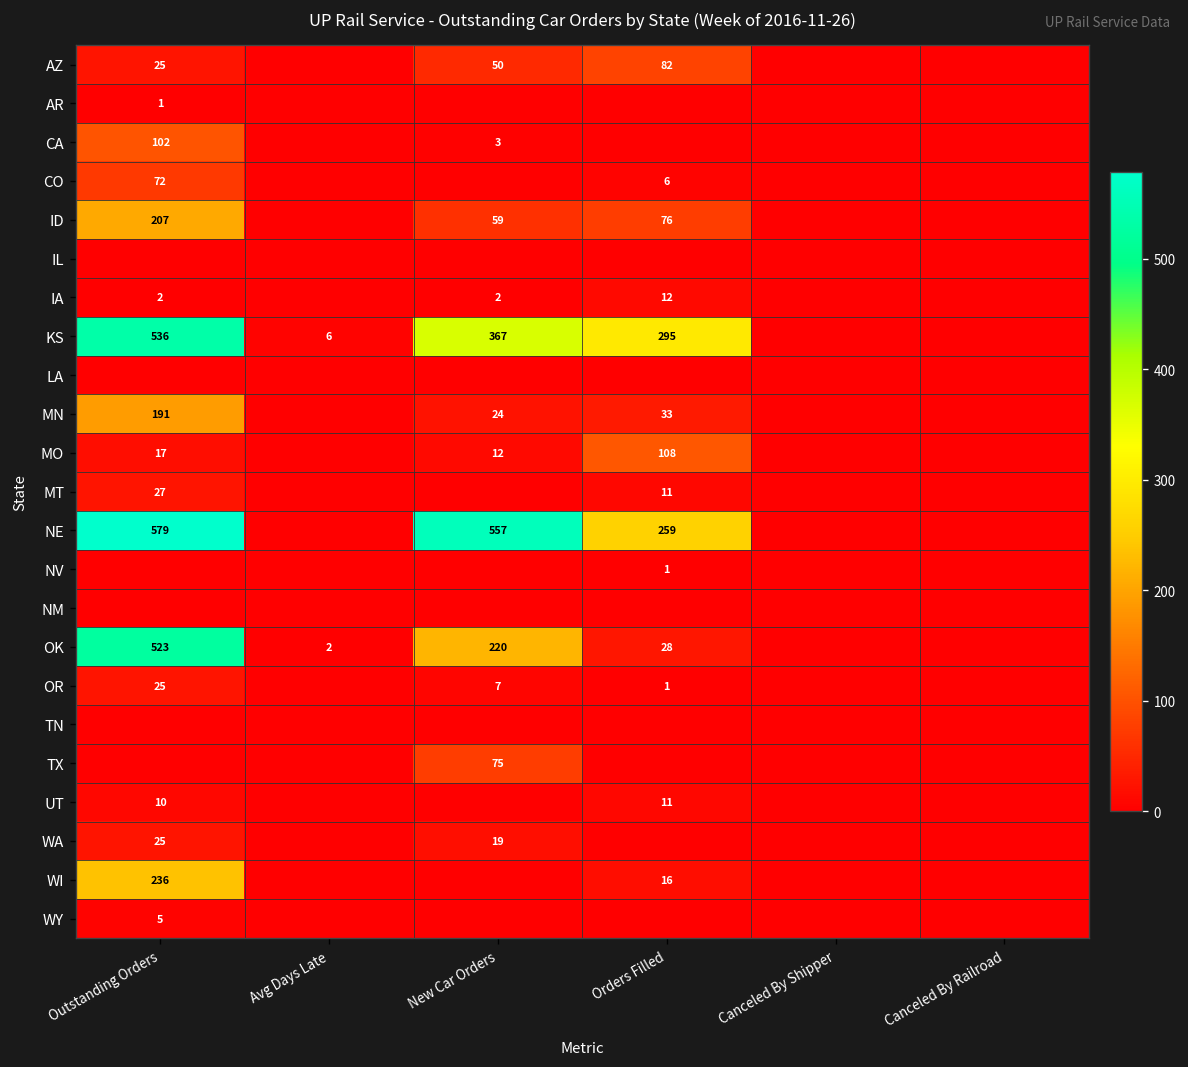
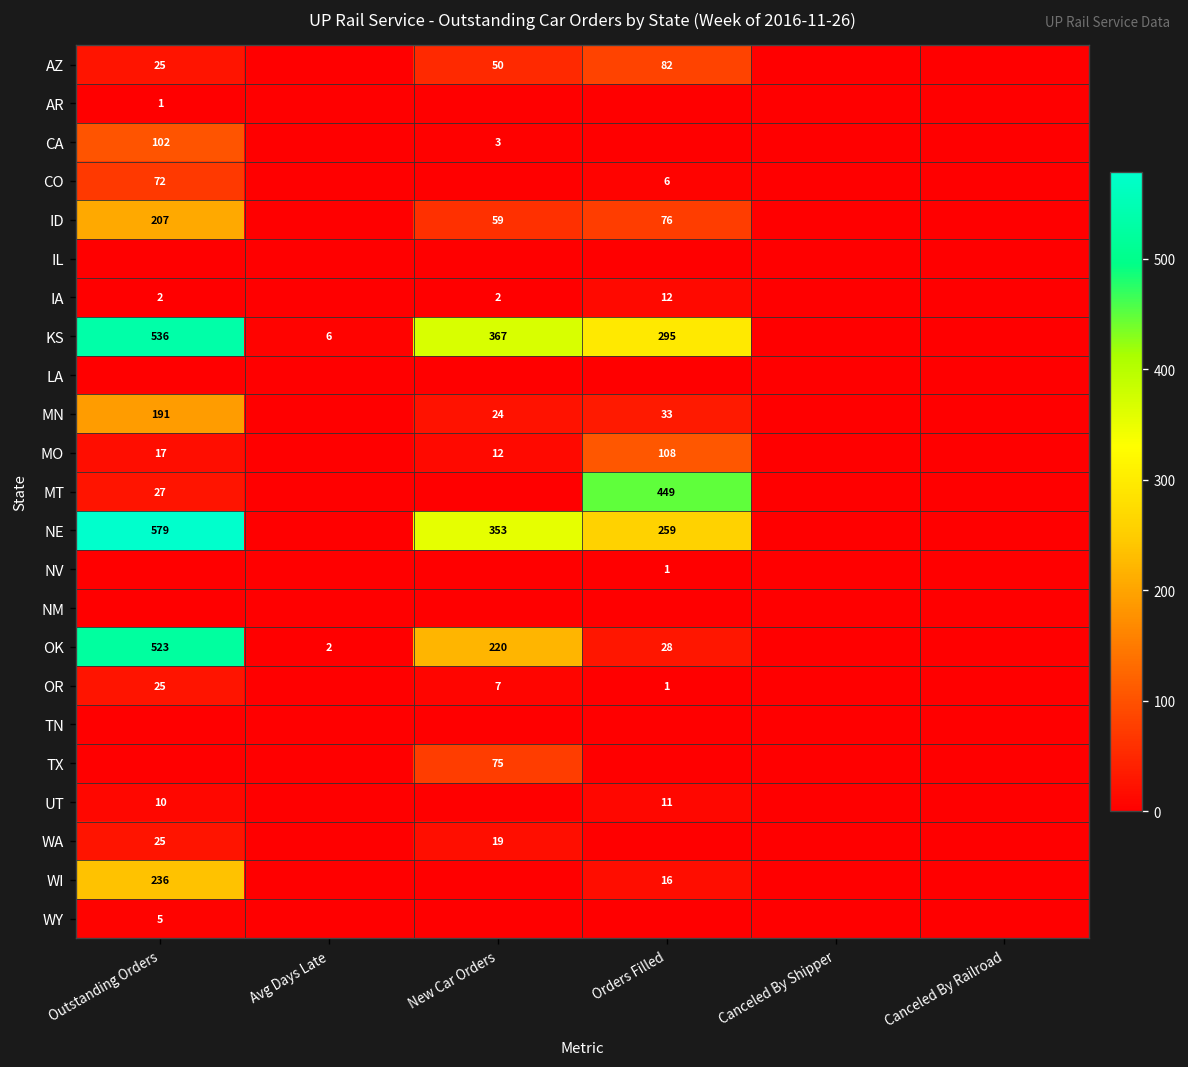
  {
    "AZ": {
      "Outstanding Orders": 25,
      "New Car Orders": 50,
      "Orders Filled": 82
    },
    "AR": {
      "Outstanding Orders": 1
    },
    "CA": {
      "Outstanding Orders": 102,
      "New Car Orders": 3
    },
    "CO": {
      "Outstanding Orders": 72,
      "Orders Filled": 6
    },
    "ID": {
      "Outstanding Orders": 207,
      "New Car Orders": 59,
      "Orders Filled": 76
    },
    "IA": {
      "Outstanding Orders": 2,
      "New Car Orders": 2,
      "Orders Filled": 12
    },
    "KS": {
      "Outstanding Orders": 536,
      "Avg Days Late": 6,
      "New Car Orders": 367,
      "Orders Filled": 295
    },
    "MN": {
      "Outstanding Orders": 191,
      "New Car Orders": 24,
      "Orders Filled": 33
    },
    "MO": {
      "Outstanding Orders": 17,
      "New Car Orders": 12,
      "Orders Filled": 108
    },
    "MT": {
      "Outstanding Orders": 27,
-     "Orders Filled": 11
+     "Orders Filled": 449
    },
    "NE": {
      "Outstanding Orders": 579,
-     "New Car Orders": 557,
+     "New Car Orders": 353,
      "Orders Filled": 259
    },
    "NV": {
      "Orders Filled": 1
    },
    "OK": {
      "Outstanding Orders": 523,
      "Avg Days Late": 2,
      "New Car Orders": 220,
      "Orders Filled": 28
    },
    "OR": {
      "Outstanding Orders": 25,
      "New Car Orders": 7,
      "Orders Filled": 1
    },
    "TX": {
      "New Car Orders": 75
    },
    "UT": {
      "Outstanding Orders": 10,
      "Orders Filled": 11
    },
    "WA": {
      "Outstanding Orders": 25,
      "New Car Orders": 19
    },
    "WI": {
      "Outstanding Orders": 236,
      "Orders Filled": 16
    },
    "WY": {
      "Outstanding Orders": 5
    }
  }
